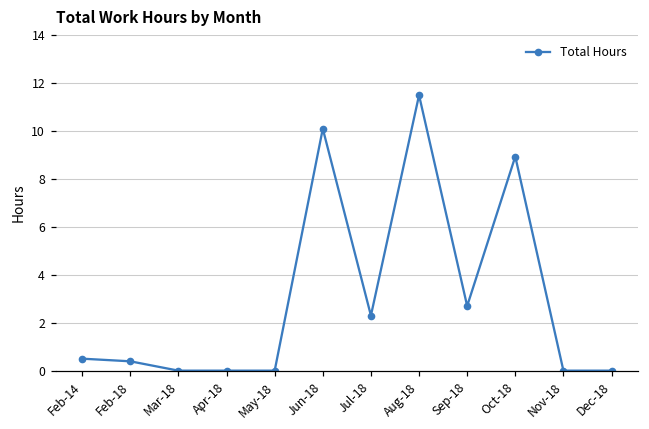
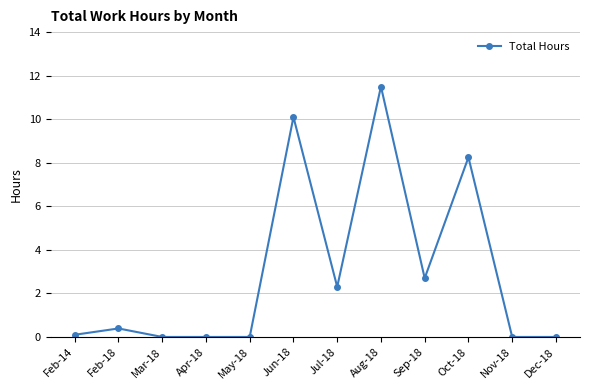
  {
-   "Feb-14": 0.5,
+   "Feb-14": 0.1,
    "Feb-18": 0.4,
    "Mar-18": 0.0,
    "Apr-18": 0.0,
    "May-18": 0.0,
    "Jun-18": 10.1,
    "Jul-18": 2.3,
    "Aug-18": 11.5,
    "Sep-18": 2.7,
-   "Oct-18": 8.9,
+   "Oct-18": 8.3,
    "Nov-18": 0.0,
    "Dec-18": 0.0
  }
